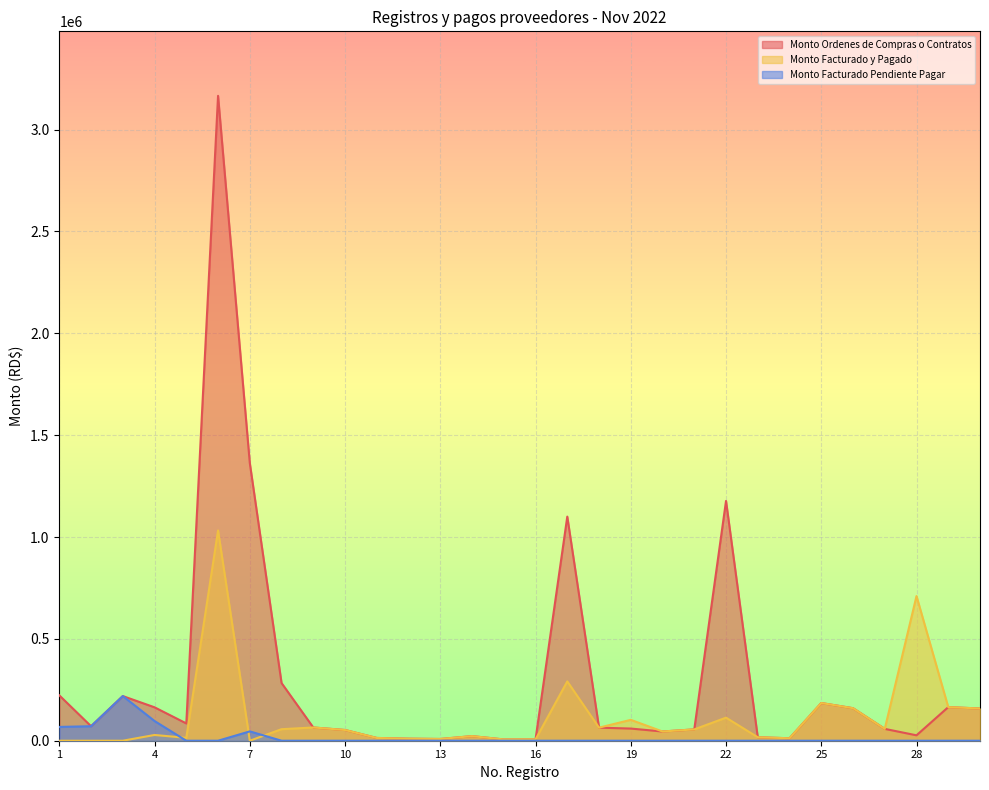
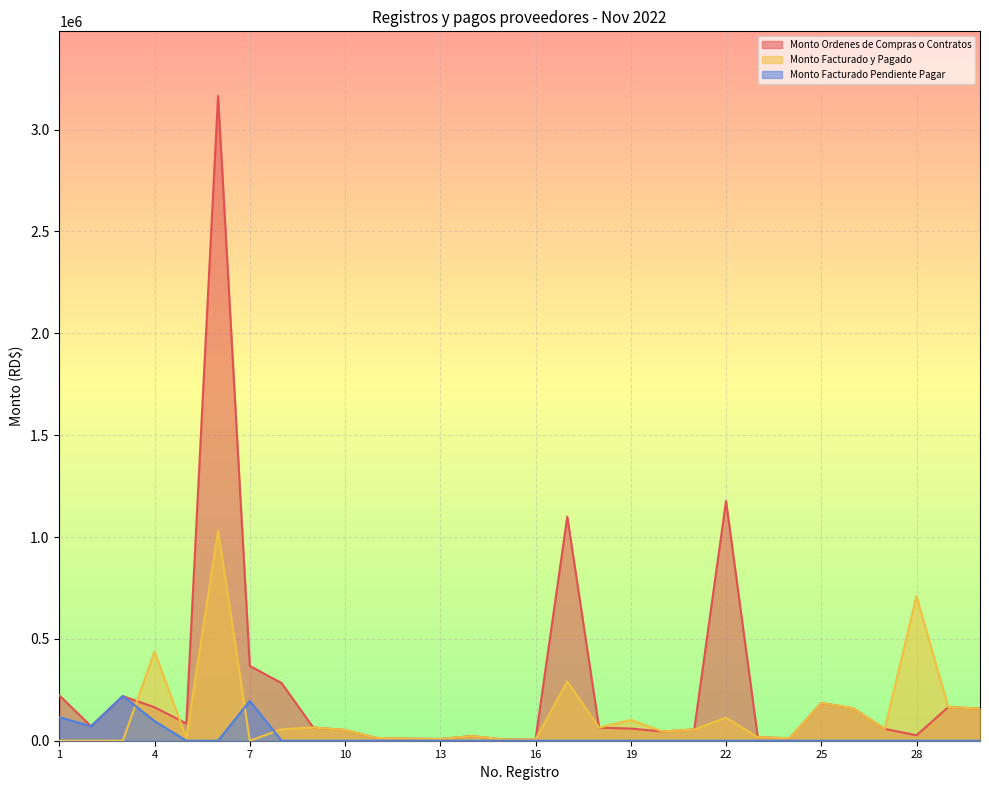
  {
    "Monto Ordenes de Compras o Contratos": {
      "1": 220000,
      "4": 160000,
-     "7": 1360000,
+     "7": 370000,
      "19": 60000,
      "22": 1180000,
      "28": 30000
    },
    "Monto Facturado y Pagado": {
      "1": 0,
-     "4": 30000,
+     "4": 440000,
      "7": 0,
      "19": 100000,
      "22": 110000,
      "28": 710000
    },
    "Monto Facturado Pendiente Pagar": {
-     "1": 70000,
+     "1": 120000,
      "4": 100000,
-     "7": 50000,
+     "7": 200000,
      "10": 0,
      "19": 0,
      "22": 0,
      "25": 0,
      "28": 0
    }
  }
